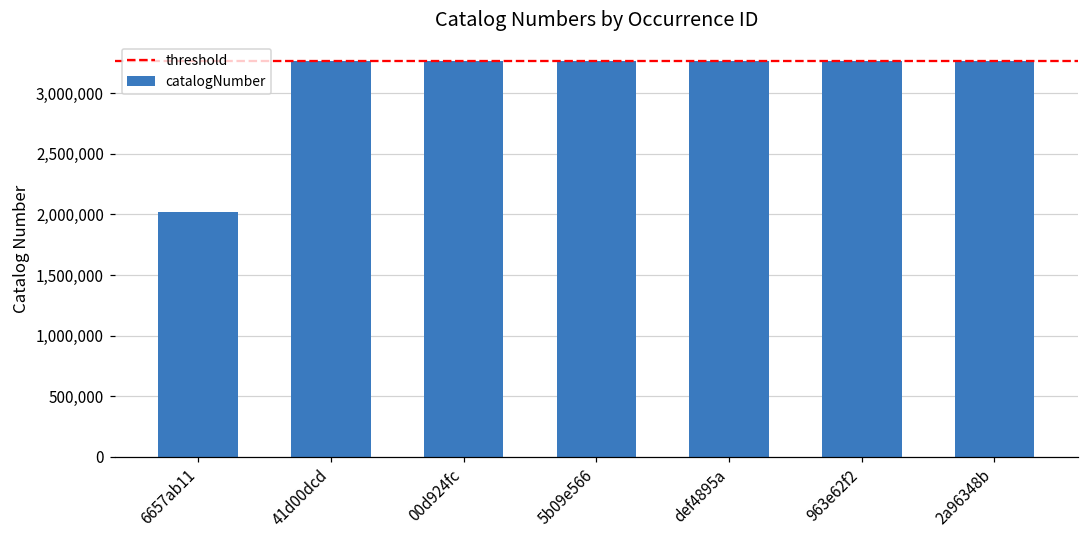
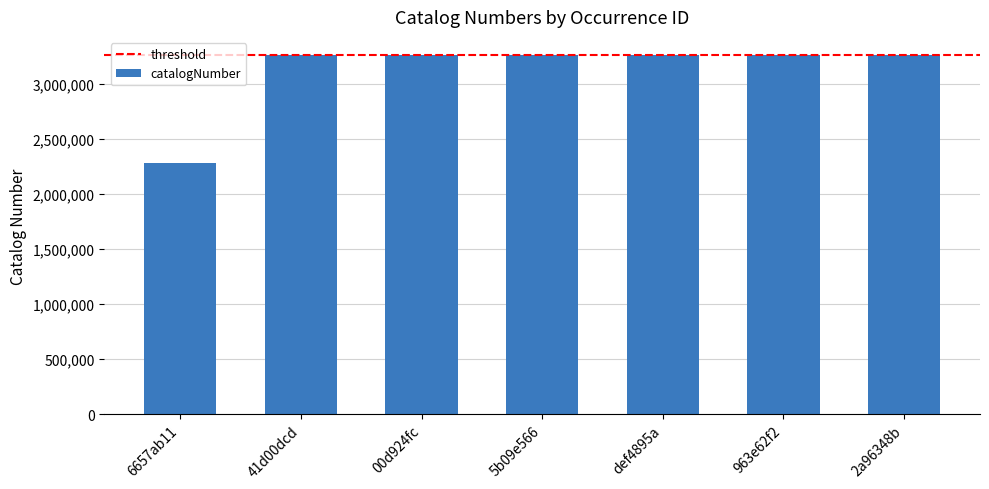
  {
-   "6657ab11": "2,020,000",
+   "6657ab11": "2,280,000",
    "41d00dcd": "3,260,000",
    "00d924fc": "3,260,000",
    "5b09e566": "3,260,000",
    "def4895a": "3,260,000",
    "963e62f2": "3,260,000",
    "2a96348b": "3,260,000"
  }
